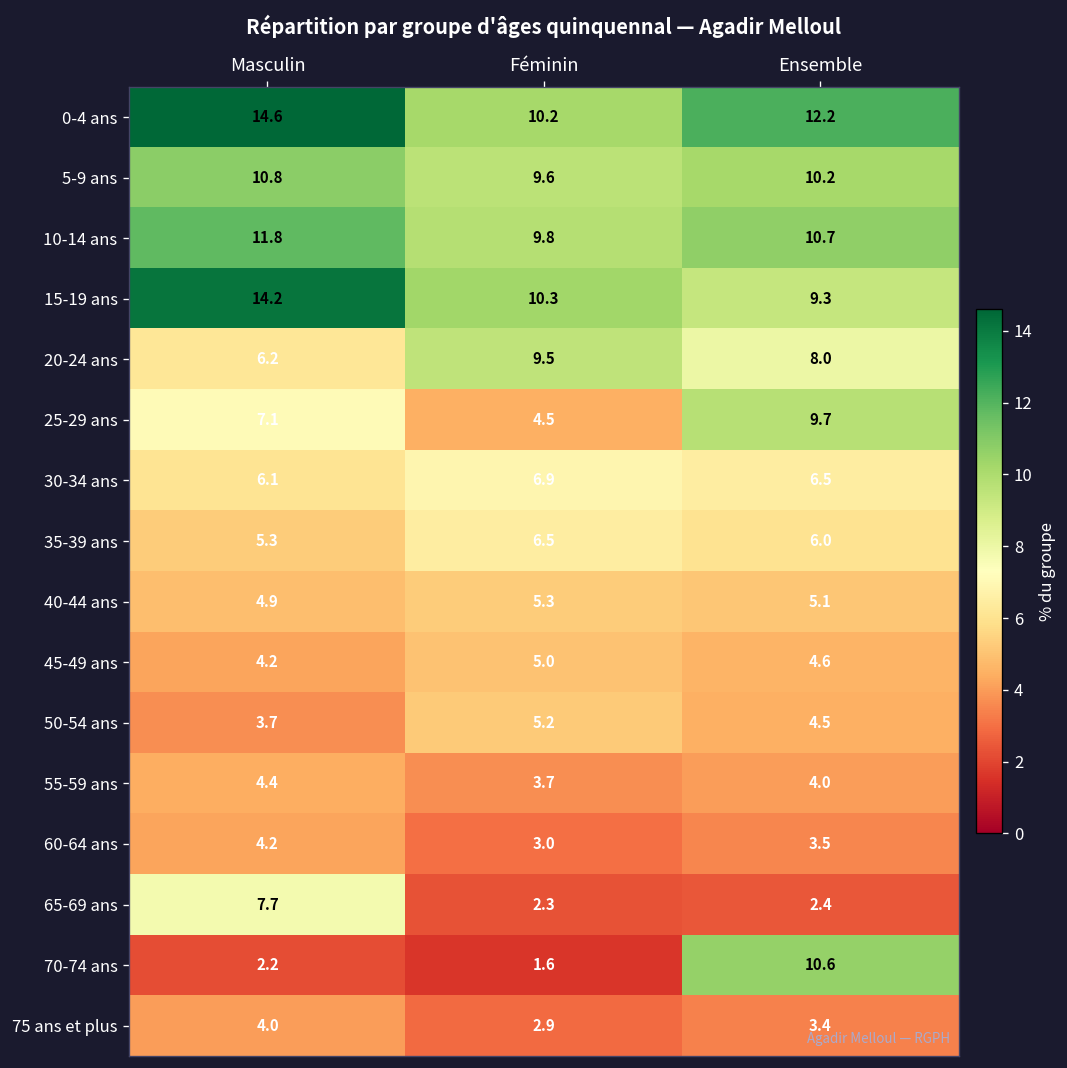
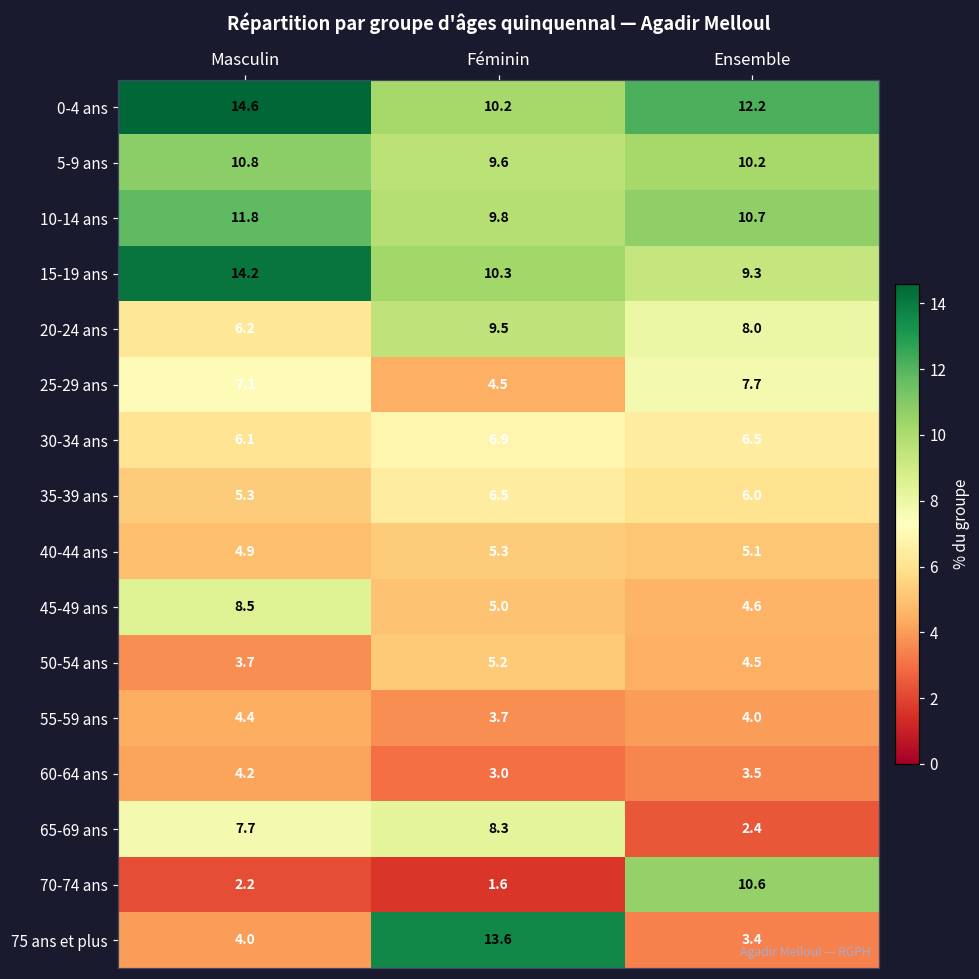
  {
    "0-4 ans": {
      "Masculin": 14.6,
      "Féminin": 10.2,
      "Ensemble": 12.2
    },
    "5-9 ans": {
      "Masculin": 10.8,
      "Féminin": 9.6,
      "Ensemble": 10.2
    },
    "10-14 ans": {
      "Masculin": 11.8,
      "Féminin": 9.8,
      "Ensemble": 10.7
    },
    "15-19 ans": {
      "Masculin": 14.2,
      "Féminin": 10.3,
      "Ensemble": 9.3
    },
    "20-24 ans": {
      "Masculin": 6.2,
      "Féminin": 9.5,
      "Ensemble": 8.0
    },
    "25-29 ans": {
      "Masculin": 7.1,
      "Féminin": 4.5,
-     "Ensemble": 9.7
+     "Ensemble": 7.7
    },
    "30-34 ans": {
      "Masculin": 6.1,
      "Féminin": 6.9,
      "Ensemble": 6.5
    },
    "35-39 ans": {
      "Masculin": 5.3,
      "Féminin": 6.5,
      "Ensemble": 6.0
    },
    "40-44 ans": {
      "Masculin": 4.9,
      "Féminin": 5.3,
      "Ensemble": 5.1
    },
    "45-49 ans": {
-     "Masculin": 4.2,
+     "Masculin": 8.5,
      "Féminin": 5.0,
      "Ensemble": 4.6
    },
    "50-54 ans": {
      "Masculin": 3.7,
      "Féminin": 5.2,
      "Ensemble": 4.5
    },
    "55-59 ans": {
      "Masculin": 4.4,
      "Féminin": 3.7,
      "Ensemble": 4.0
    },
    "60-64 ans": {
      "Masculin": 4.2,
      "Féminin": 3.0,
      "Ensemble": 3.5
    },
    "65-69 ans": {
      "Masculin": 7.7,
-     "Féminin": 2.3,
+     "Féminin": 8.3,
      "Ensemble": 2.4
    },
    "70-74 ans": {
      "Masculin": 2.2,
      "Féminin": 1.6,
      "Ensemble": 10.6
    },
    "75 ans et plus": {
      "Masculin": 4.0,
-     "Féminin": 2.9
+     "Féminin": 13.6
    }
  }
